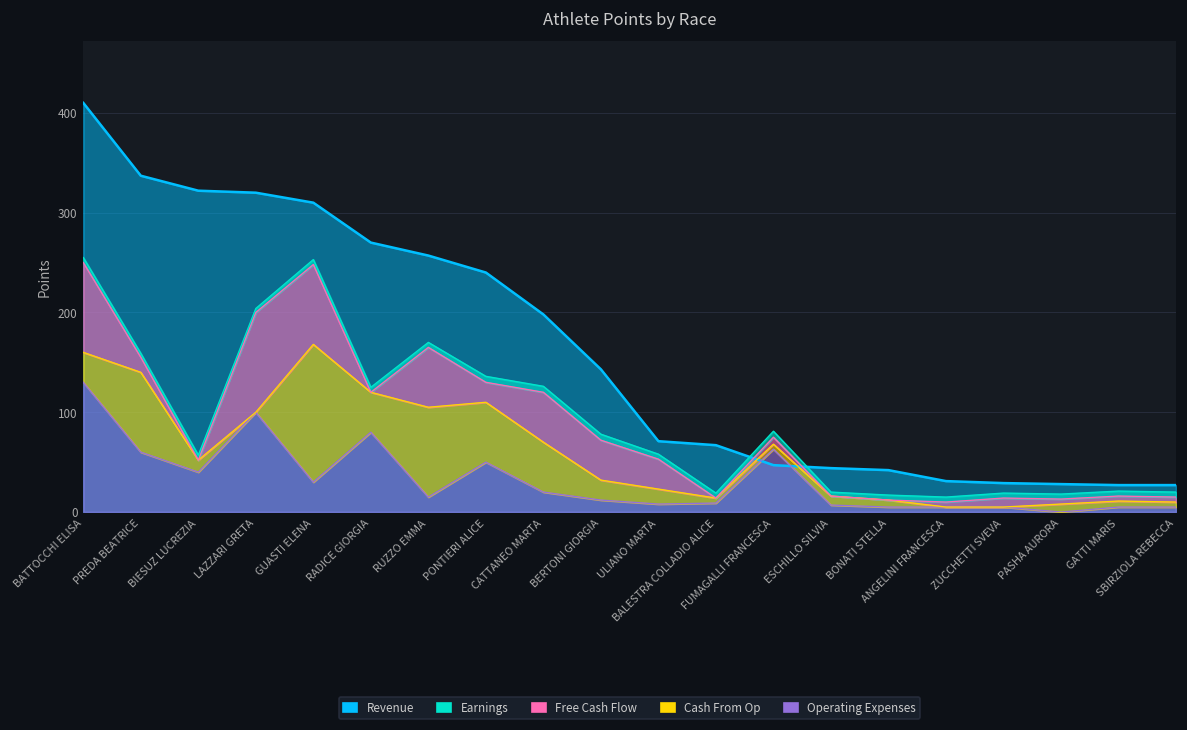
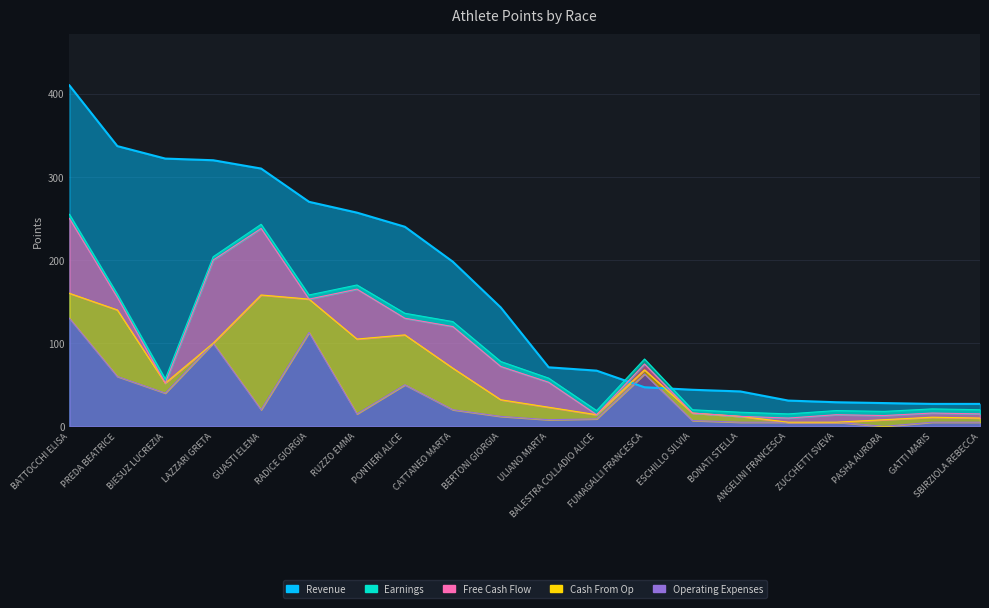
  {
    "Operating Expenses": {
      "BATTOCCHI ELISA": 130,
      "PREDA BEATRICE": 60,
      "BIESUZ LUCREZIA": 40,
-     "GUASTI ELENA": 30,
-     "RADICE GIORGIA": 80,
+     "GUASTI ELENA": 20,
+     "RADICE GIORGIA": 110,
      "RUZZO EMMA": 20,
      "PONTIERI ALICE": 50,
      "CATTANEO MARTA": 20,
      "BERTONI GIORGIA": 10,
      "ULIANO MARTA": 10,
      "BALESTRA COLLADIO ALICE": 10,
      "FUMAGALLI FRANCESCA": 60,
      "ESCHILLO SILVIA": 10,
      "BONATI STELLA": 10,
      "PASHA AURORA": 0,
      "GATTI MARIS": 10,
      "SBIRZIOLA REBECCA": 10
    },
    "Cash From Op": {
      "BATTOCCHI ELISA": 30,
      "PREDA BEATRICE": 80,
      "GUASTI ELENA": 140,
      "RUZZO EMMA": 90,
      "PONTIERI ALICE": 60,
      "CATTANEO MARTA": 50,
      "BERTONI GIORGIA": 20,
      "ULIANO MARTA": 20,
      "FUMAGALLI FRANCESCA": 10,
      "PASHA AURORA": 10,
      "GATTI MARIS": 10,
      "SBIRZIOLA REBECCA": 10
    },
    "Free Cash Flow": {
      "BATTOCCHI ELISA": 90,
      "PREDA BEATRICE": 20,
      "LAZZARI GRETA": 100,
      "GUASTI ELENA": 80,
      "RUZZO EMMA": 60,
      "PONTIERI ALICE": 20,
      "CATTANEO MARTA": 50,
      "BERTONI GIORGIA": 40,
      "ULIANO MARTA": 30,
      "FUMAGALLI FRANCESCA": 10,
      "ANGELINI FRANCESCA": 10,
      "ZUCCHETTI SVEVA": 10,
      "PASHA AURORA": 10,
      "GATTI MARIS": 10,
      "SBIRZIOLA REBECCA": 10
    }
  }
